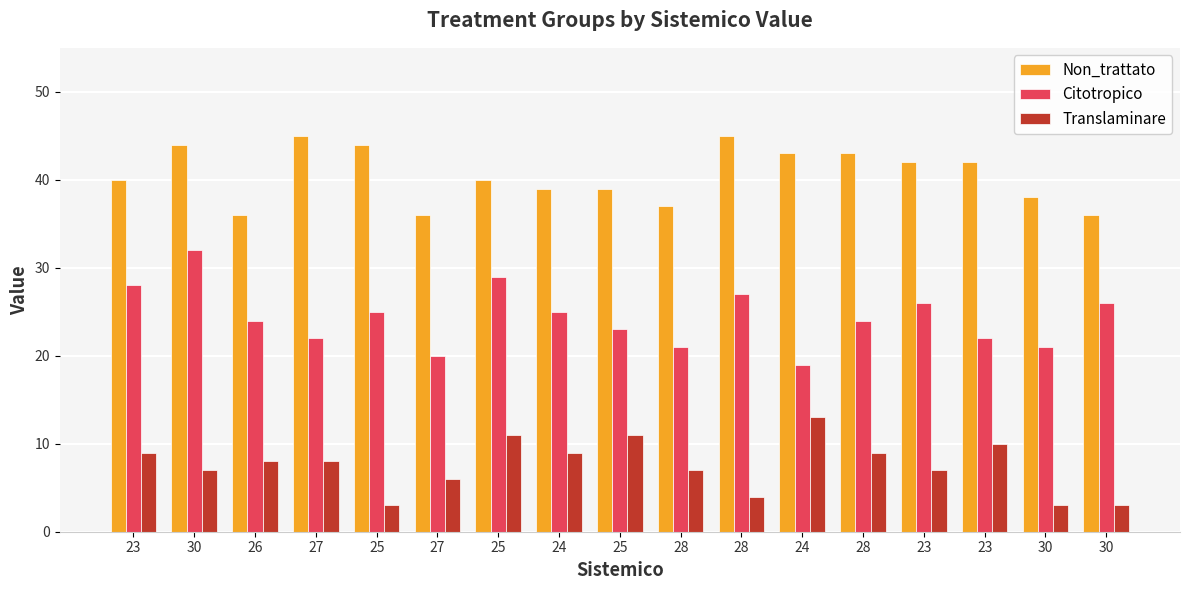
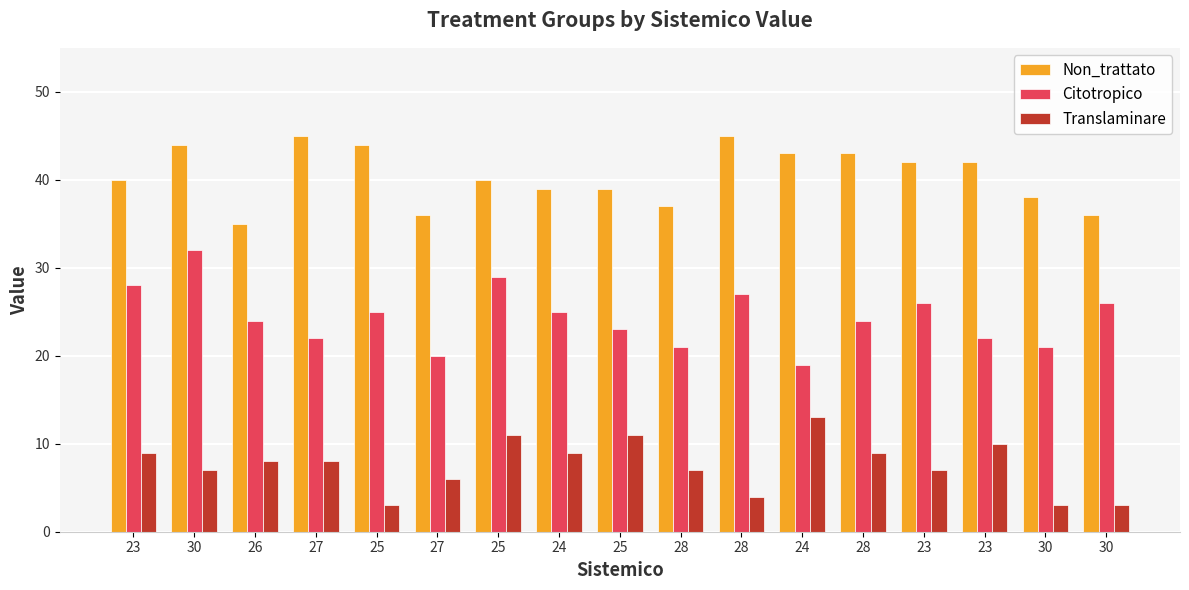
  {
    "Non_trattato": {
-     "26": 36
+     "26": 35
    },
    "Citotropico": {
      "26": 24
    },
    "Translaminare": {
      "26": 8
    }
  }
